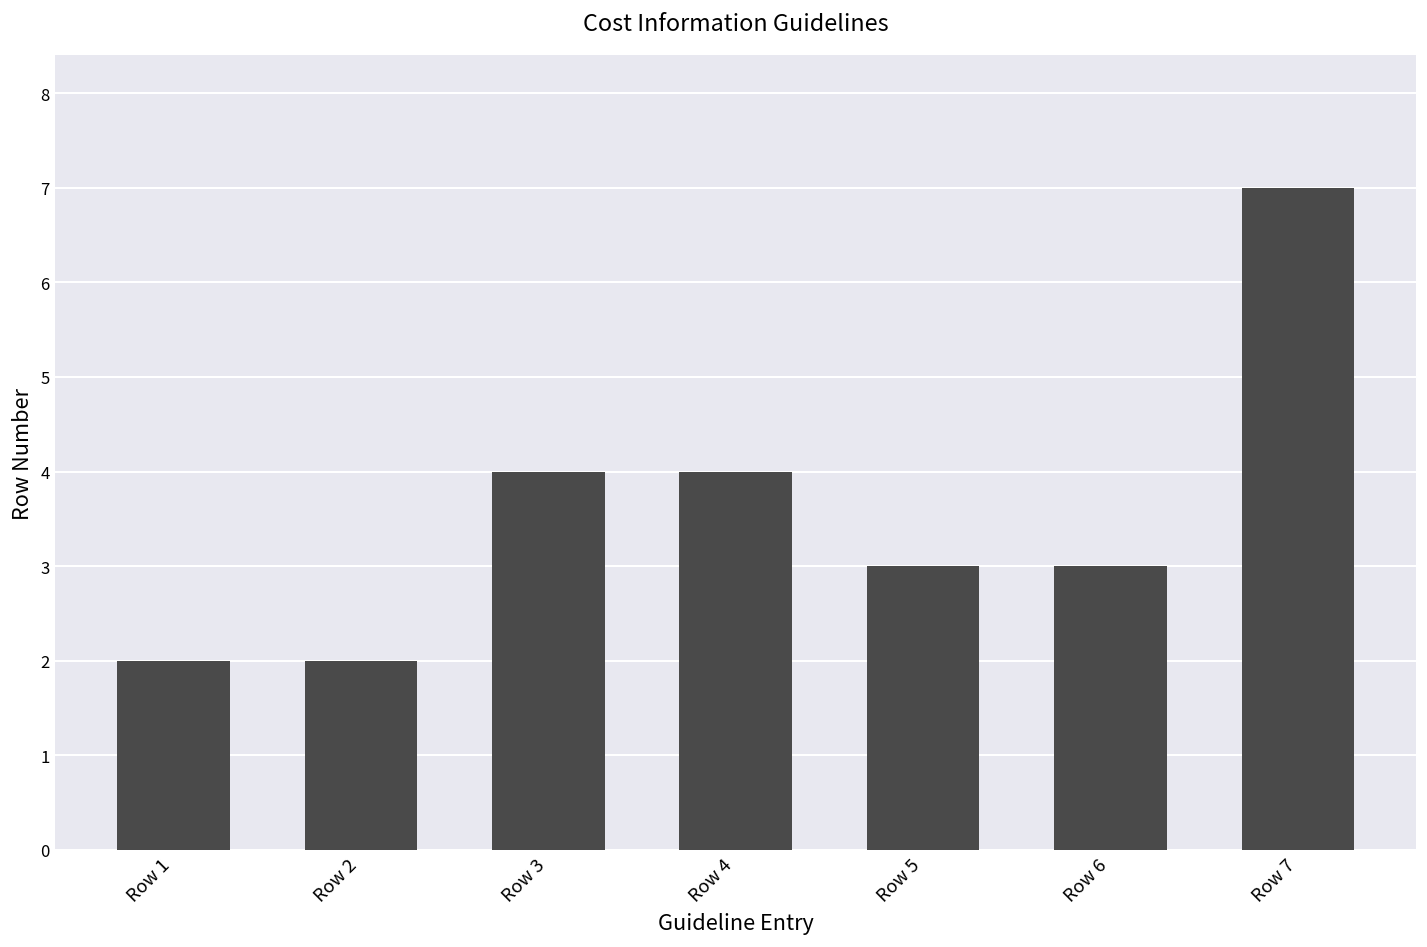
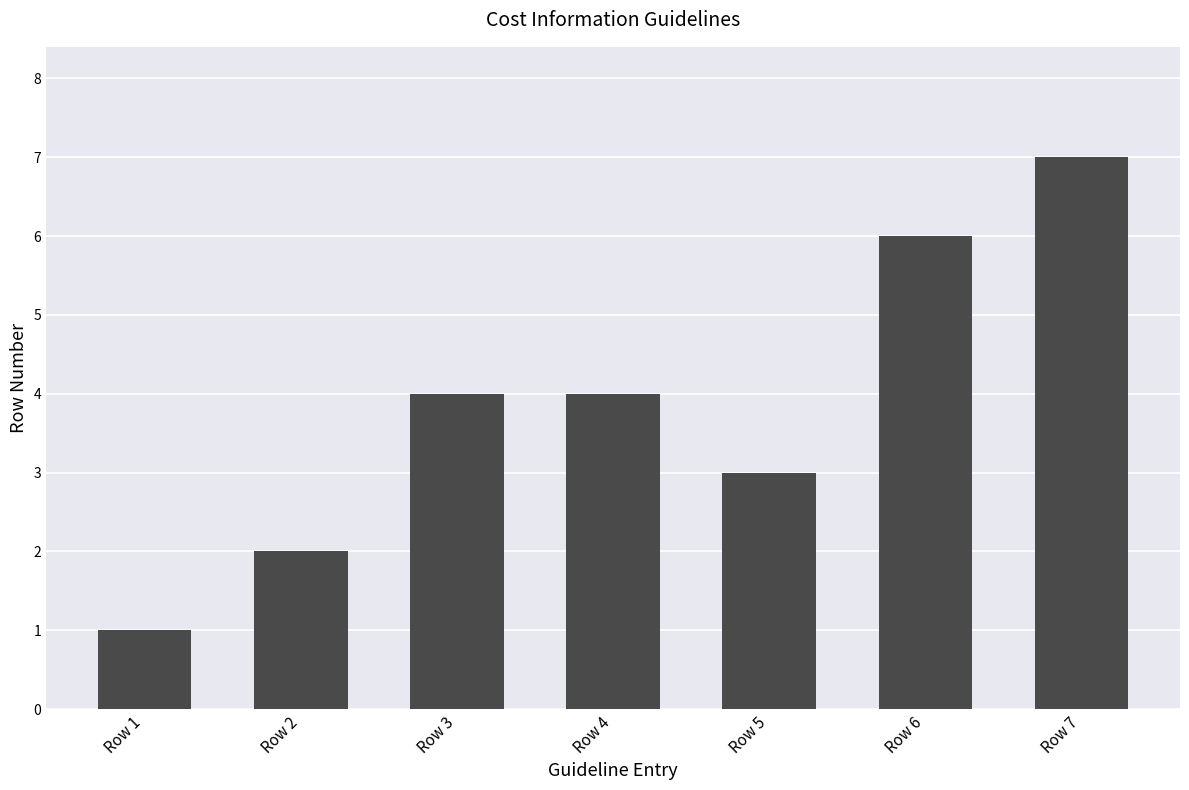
  {
-   "Row 1": 2,
+   "Row 1": 1,
    "Row 2": 2,
    "Row 3": 4,
    "Row 4": 4,
    "Row 5": 3,
-   "Row 6": 3,
+   "Row 6": 6,
    "Row 7": 7
  }
